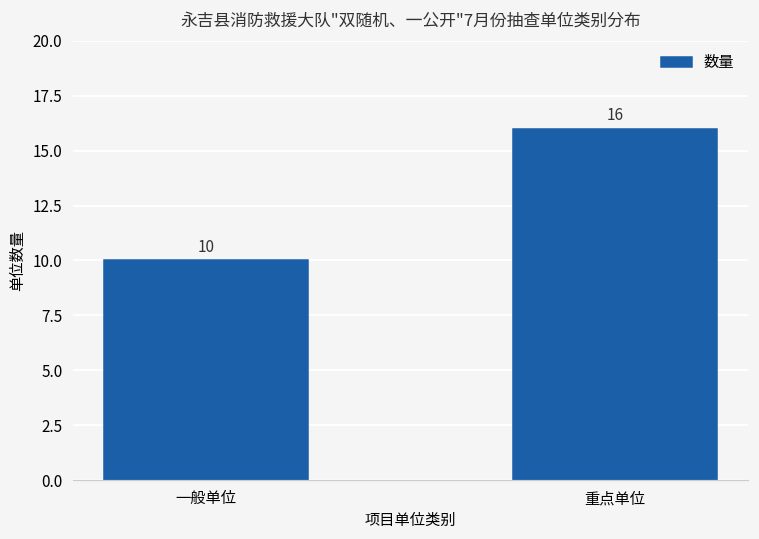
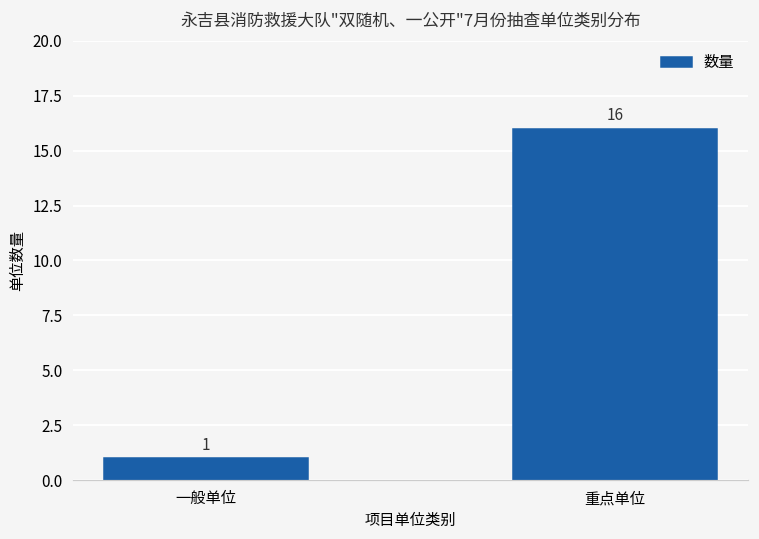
  {
-   "一般单位": 10,
+   "一般单位": 1,
    "重点单位": 16
  }
